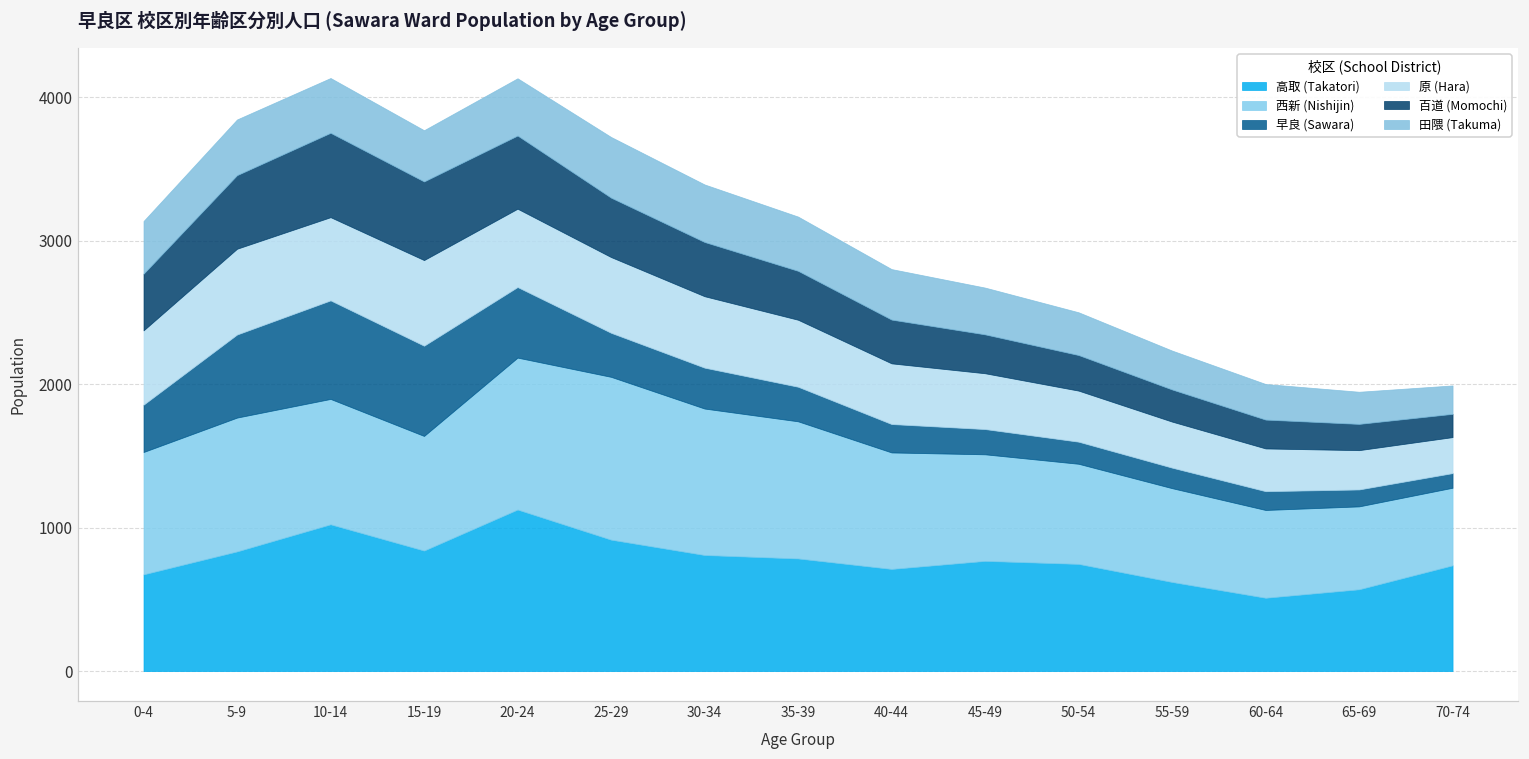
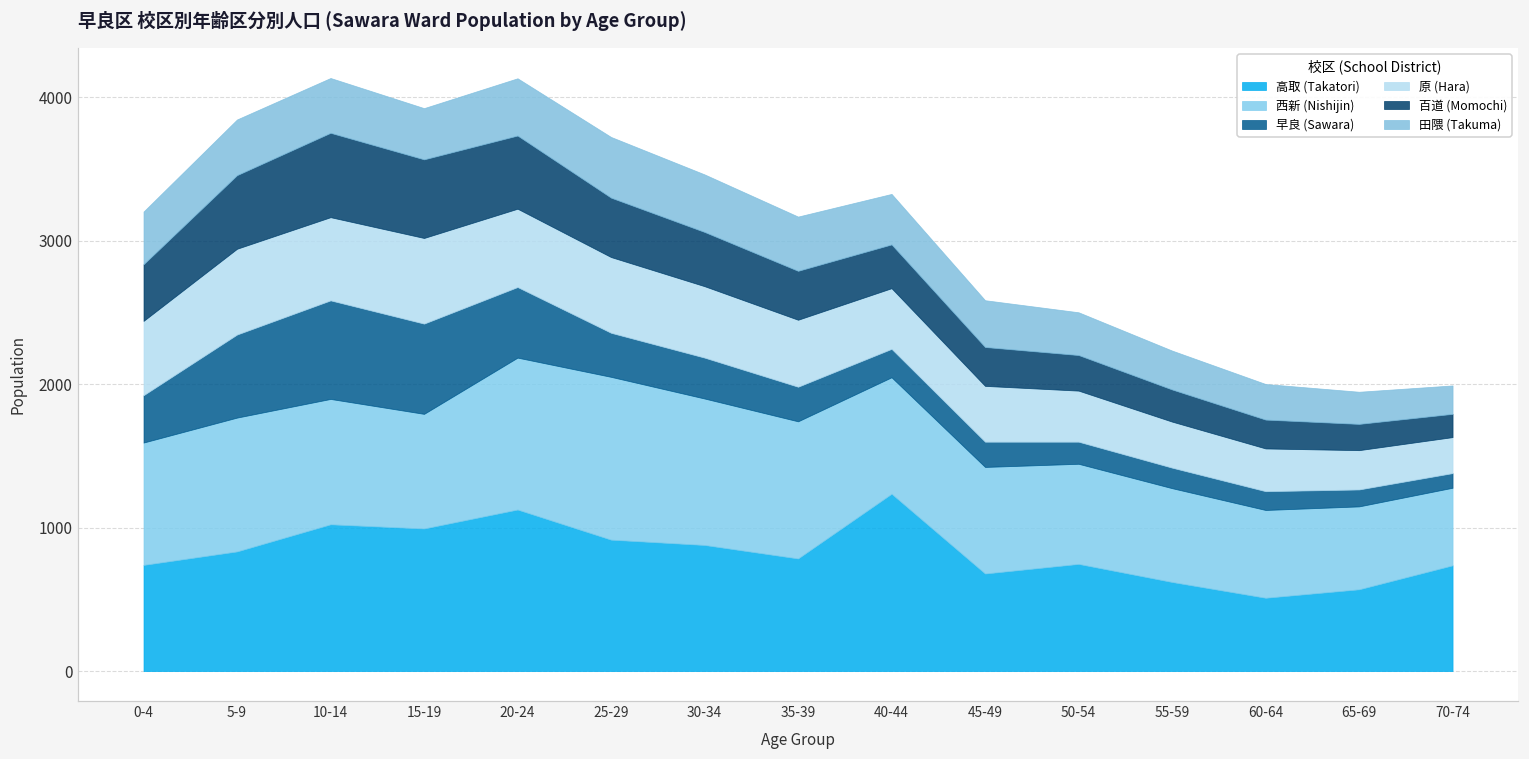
  {
    "高取 (Takatori)": {
-     "0-4": 670,
+     "0-4": 740,
      "5-9": 830,
      "10-14": 1020,
-     "15-19": 840,
+     "15-19": 990,
      "20-24": 1130,
      "25-29": 920,
-     "30-34": 810,
+     "30-34": 880,
      "35-39": 790,
-     "40-44": 710,
-     "45-49": 770,
+     "40-44": 1240,
+     "45-49": 680,
      "50-54": 750,
      "55-59": 620,
      "60-64": 510,
      "65-69": 570,
      "70-74": 740
    }
  }
